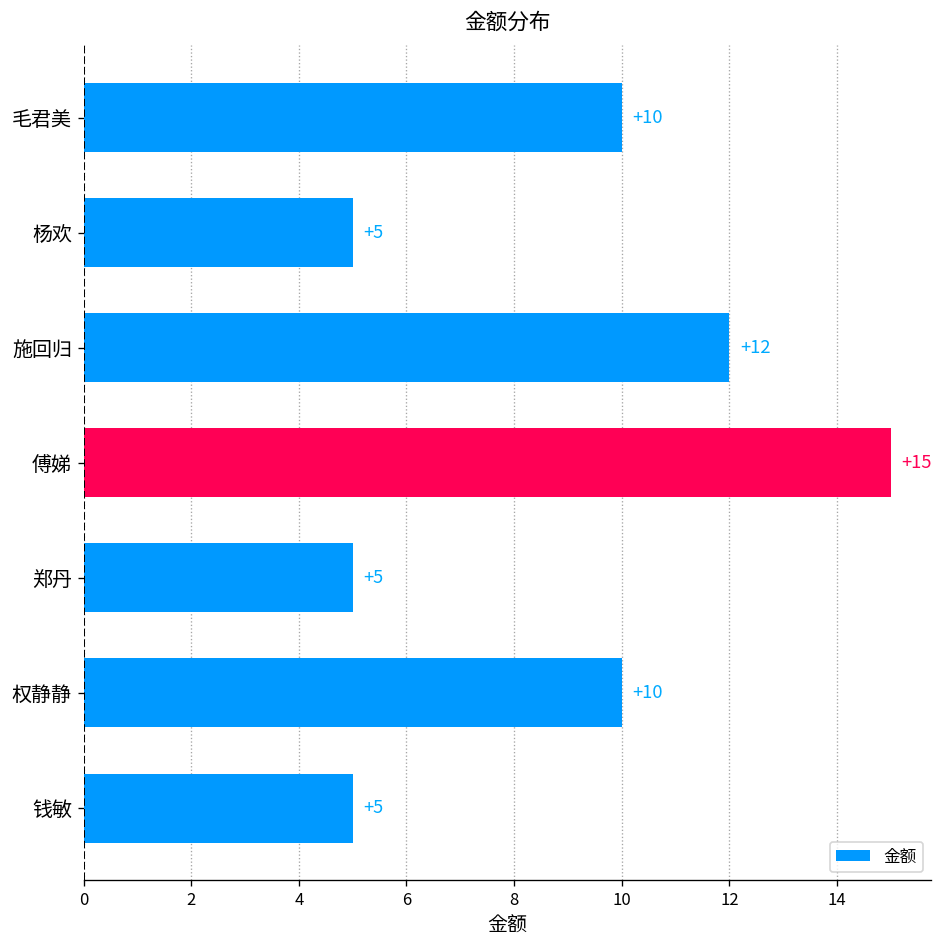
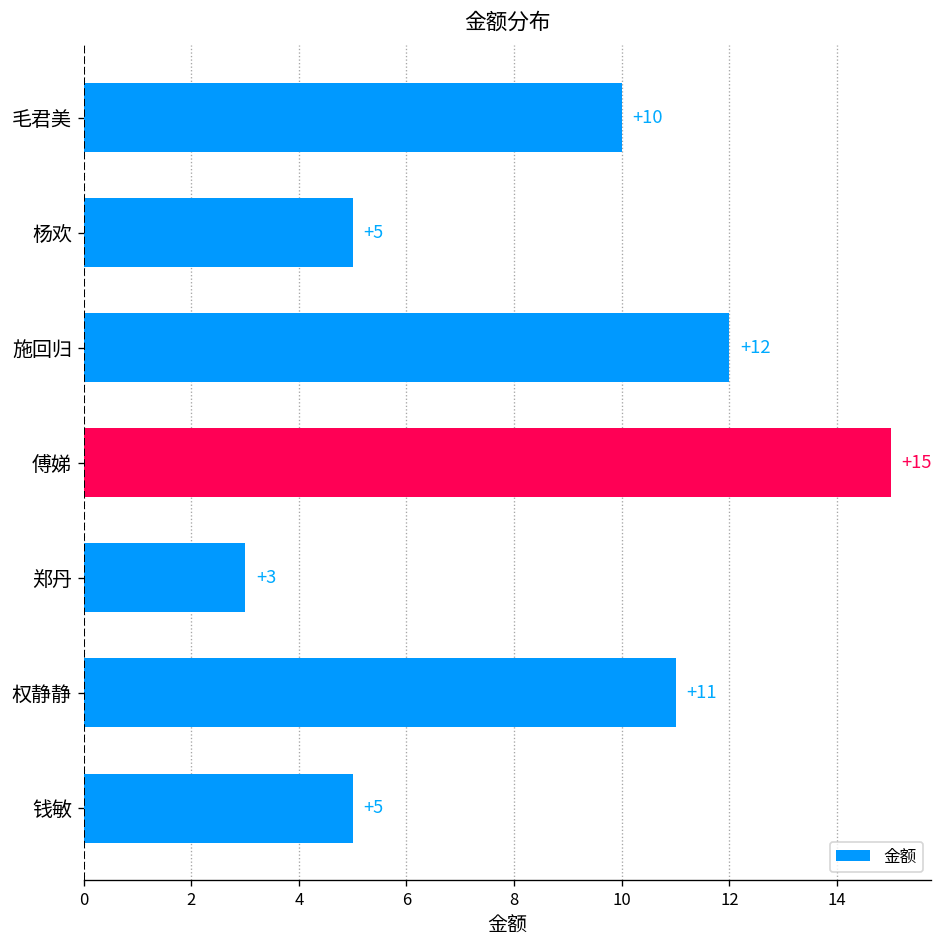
  {
    "毛君美": "+10",
    "杨欢": "+5",
    "施回归": "+12",
    "傅娣": "+15",
-   "郑丹": "+5",
-   "权静静": "+10",
+   "郑丹": "+3",
+   "权静静": "+11",
    "钱敏": "+5"
  }
